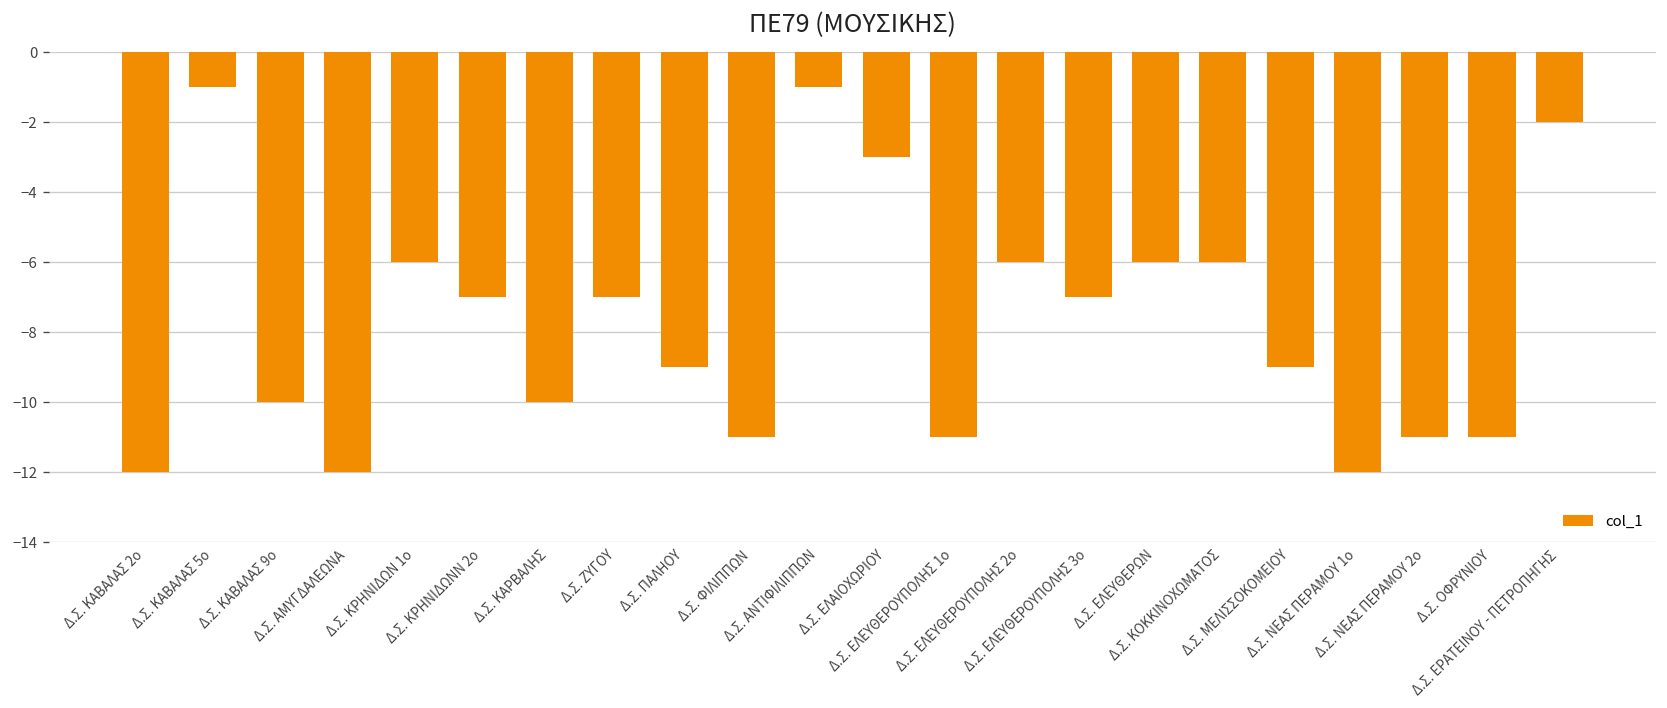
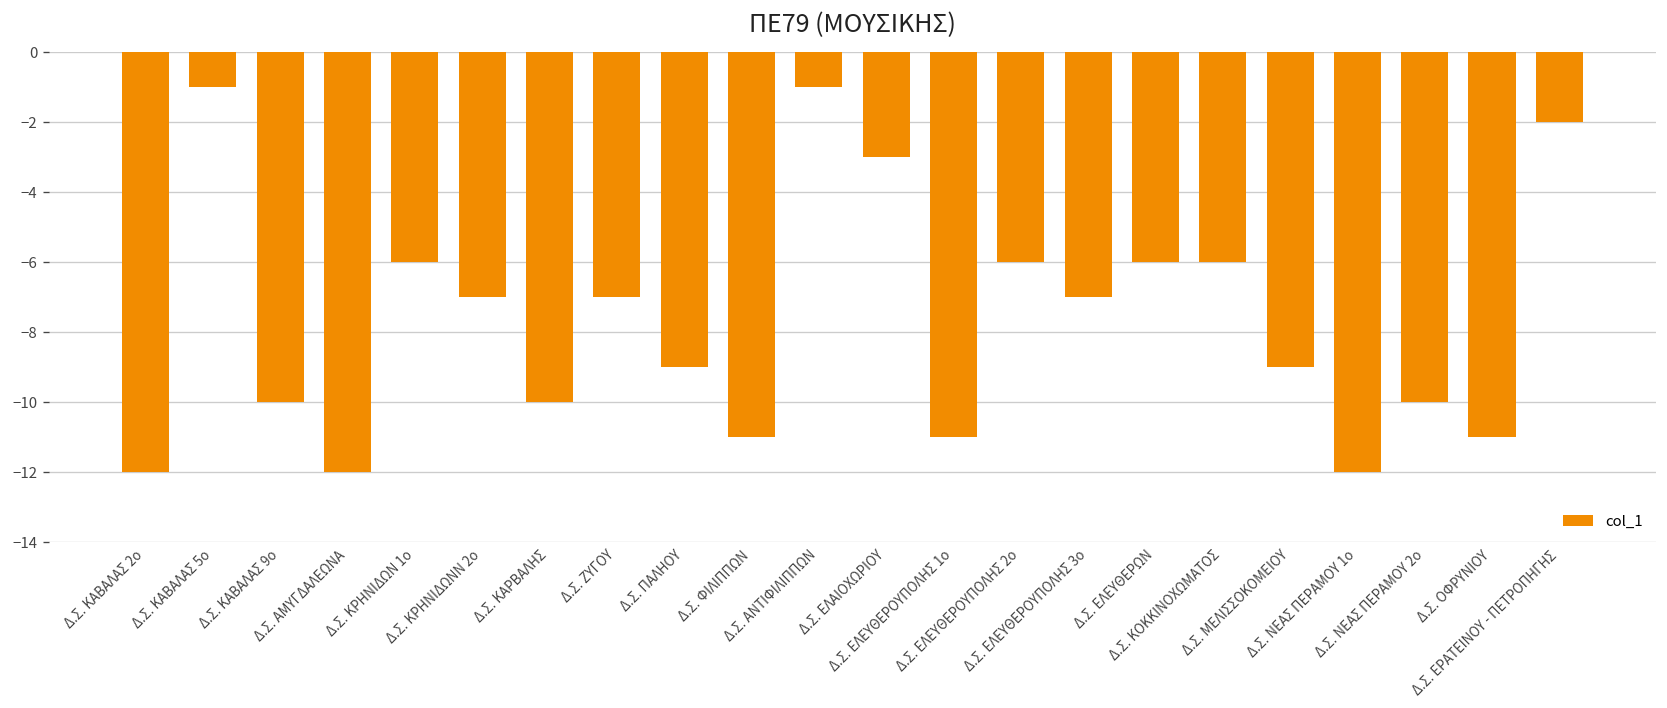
  {
    "Δ.Σ. ΚΑΒΑΛΑΣ 2ο": -12,
    "Δ.Σ. ΚΑΒΑΛΑΣ 5ο": -1,
    "Δ.Σ. ΚΑΒΑΛΑΣ 9ο": -10,
    "Δ.Σ. ΑΜΥΓΔΑΛΕΩΝΑ": -12,
    "Δ.Σ. ΚΡΗΝΙΔΩΝ 1ο": -6,
    "Δ.Σ. ΚΡΗΝΙΔΩΝΝ 2ο": -7,
    "Δ.Σ. ΚΑΡΒΑΛΗΣ": -10,
    "Δ.Σ. ΖΥΓΟΥ": -7,
    "Δ.Σ. ΠΑΛΗΟΥ": -9,
    "Δ.Σ. ΦΙΛΙΠΠΩΝ": -11,
    "Δ.Σ. ΑΝΤΙΦΙΛΙΠΠΩΝ": -1,
    "Δ.Σ. ΕΛΑΙΟΧΩΡΙΟΥ": -3,
    "Δ.Σ. ΕΛΕΥΘΕΡΟΥΠΟΛΗΣ 1ο": -11,
    "Δ.Σ. ΕΛΕΥΘΕΡΟΥΠΟΛΗΣ 2ο": -6,
    "Δ.Σ. ΕΛΕΥΘΕΡΟΥΠΟΛΗΣ 3ο": -7,
    "Δ.Σ. ΕΛΕΥΘΕΡΩΝ": -6,
    "Δ.Σ. ΚΟΚΚΙΝΟΧΩΜΑΤΟΣ": -6,
    "Δ.Σ. ΜΕΛΙΣΣΟΚΟΜΕΙΟΥ": -9,
    "Δ.Σ. ΝΕΑΣ ΠΕΡΑΜΟΥ 1ο": -12,
-   "Δ.Σ. ΝΕΑΣ ΠΕΡΑΜΟΥ 2ο": -11,
+   "Δ.Σ. ΝΕΑΣ ΠΕΡΑΜΟΥ 2ο": -10,
    "Δ.Σ. ΟΦΡΥΝΙΟΥ": -11,
    "Δ.Σ. ΕΡΑΤΕΙΝΟΥ - ΠΕΤΡΟΠΗΓΗΣ": -2
  }
